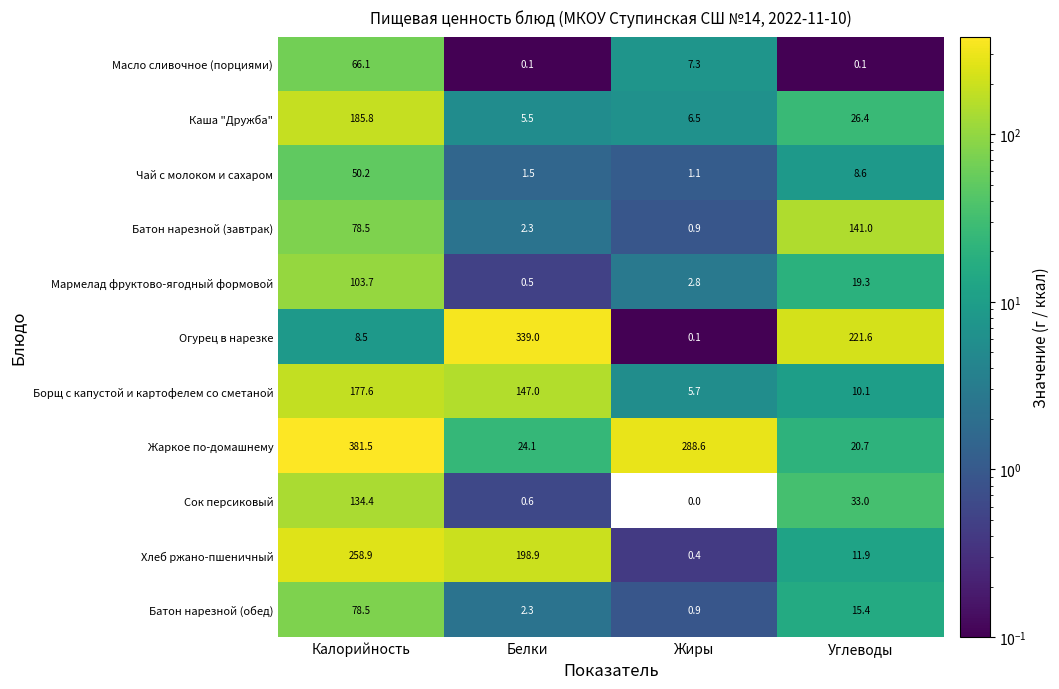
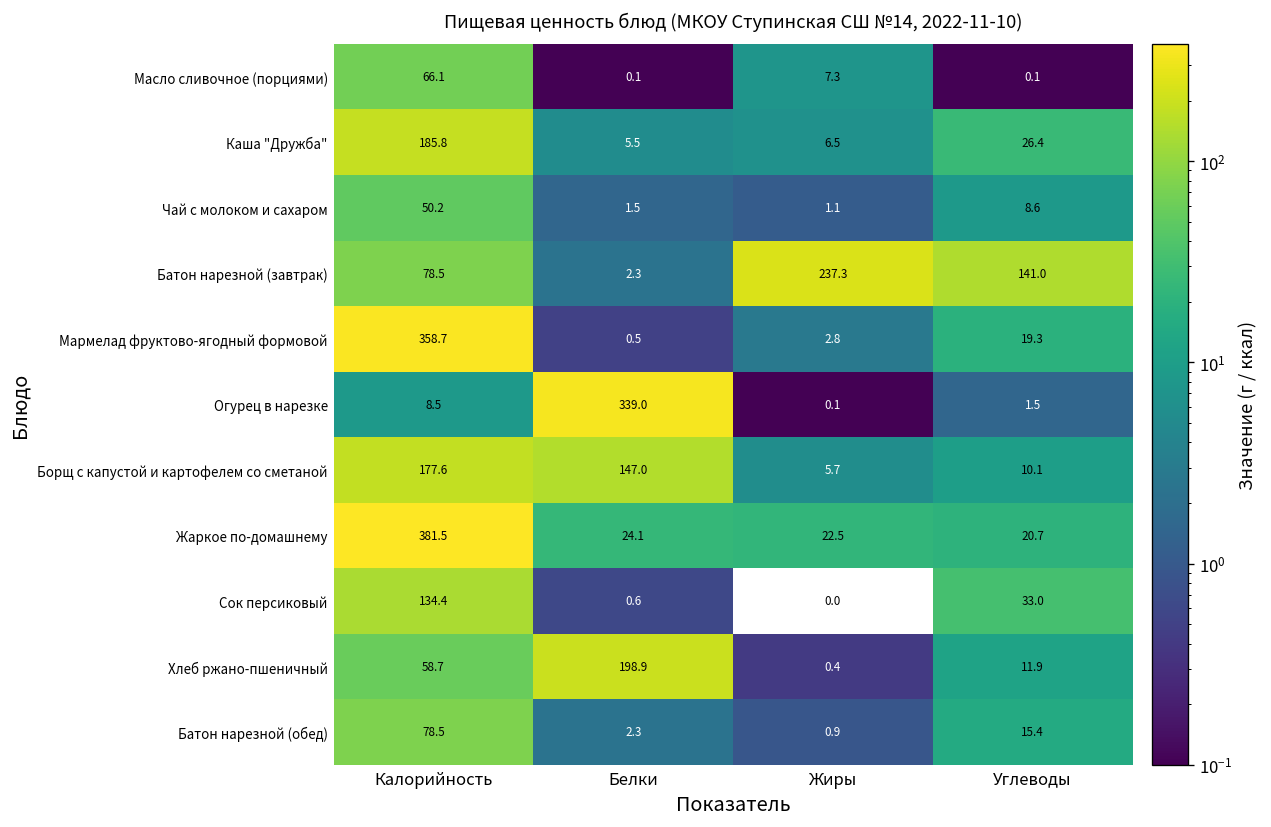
  {
    "Масло сливочное (порциями)": {
      "Калорийность": 66.1,
      "Белки": 0.1,
      "Жиры": 7.3,
      "Углеводы": 0.1
    },
    "Каша \"Дружба\"": {
      "Калорийность": 185.8,
      "Белки": 5.5,
      "Жиры": 6.5,
      "Углеводы": 26.4
    },
    "Чай с молоком и сахаром": {
      "Калорийность": 50.2,
      "Белки": 1.5,
      "Жиры": 1.1,
      "Углеводы": 8.6
    },
    "Батон нарезной (завтрак)": {
      "Калорийность": 78.5,
      "Белки": 2.3,
-     "Жиры": 0.9,
+     "Жиры": 237.3,
      "Углеводы": 141.0
    },
    "Мармелад фруктово-ягодный формовой": {
-     "Калорийность": 103.7,
+     "Калорийность": 358.7,
      "Белки": 0.5,
      "Жиры": 2.8,
      "Углеводы": 19.3
    },
    "Огурец в нарезке": {
      "Калорийность": 8.5,
      "Белки": 339.0,
      "Жиры": 0.1,
-     "Углеводы": 221.6
+     "Углеводы": 1.5
    },
    "Борщ с капустой и картофелем со сметаной": {
      "Калорийность": 177.6,
      "Белки": 147.0,
      "Жиры": 5.7,
      "Углеводы": 10.1
    },
    "Жаркое по-домашнему": {
      "Калорийность": 381.5,
      "Белки": 24.1,
-     "Жиры": 288.6,
+     "Жиры": 22.5,
      "Углеводы": 20.7
    },
    "Сок персиковый": {
      "Калорийность": 134.4,
      "Белки": 0.6,
      "Жиры": 0.0,
      "Углеводы": 33.0
    },
    "Хлеб ржано-пшеничный": {
-     "Калорийность": 258.9,
+     "Калорийность": 58.7,
      "Белки": 198.9,
      "Жиры": 0.4,
      "Углеводы": 11.9
    },
    "Батон нарезной (обед)": {
      "Калорийность": 78.5,
      "Белки": 2.3,
      "Жиры": 0.9,
      "Углеводы": 15.4
    }
  }
